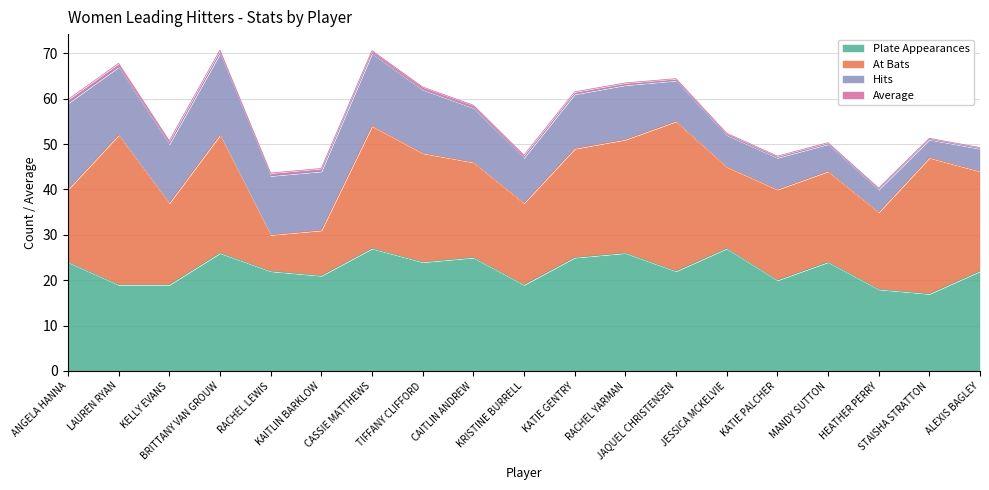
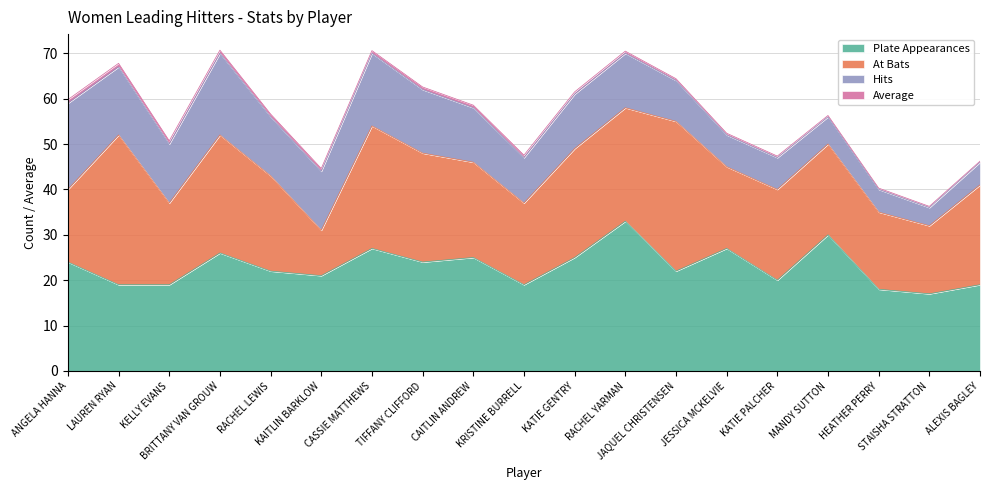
  {
    "Plate Appearances": {
      "ANGELA HANNA": 24,
      "LAUREN RYAN": 19,
      "KELLY EVANS": 19,
      "BRITTANY VAN GROUW": 26,
      "RACHEL LEWIS": 22,
      "KAITLIN BARKLOW": 21,
      "CASSIE MATTHEWS": 27,
      "TIFFANY CLIFFORD": 24,
      "CAITLIN ANDREW": 25,
      "KRISTINE BURRELL": 19,
      "KATIE GENTRY": 25,
-     "RACHEL YARMAN": 26,
+     "RACHEL YARMAN": 33,
      "JAQUEL CHRISTENSEN": 22,
      "JESSICA MCKELVIE": 27,
      "KATIE PALCHER": 20,
-     "MANDY SUTTON": 24,
+     "MANDY SUTTON": 30,
      "HEATHER PERRY": 18,
      "STAISHA STRATTON": 17,
-     "ALEXIS BAGLEY": 22
+     "ALEXIS BAGLEY": 19
    },
    "At Bats": {
      "ANGELA HANNA": 16,
      "LAUREN RYAN": 33,
      "KELLY EVANS": 18,
      "BRITTANY VAN GROUW": 26,
-     "RACHEL LEWIS": 8,
+     "RACHEL LEWIS": 21,
      "KAITLIN BARKLOW": 10,
      "CASSIE MATTHEWS": 27,
      "TIFFANY CLIFFORD": 24,
      "CAITLIN ANDREW": 21,
      "KRISTINE BURRELL": 18,
      "KATIE GENTRY": 24,
      "RACHEL YARMAN": 25,
      "JAQUEL CHRISTENSEN": 33,
      "JESSICA MCKELVIE": 18,
      "KATIE PALCHER": 20,
      "MANDY SUTTON": 20,
      "HEATHER PERRY": 17,
-     "STAISHA STRATTON": 30,
+     "STAISHA STRATTON": 15,
      "ALEXIS BAGLEY": 22
    },
    "Hits": {
      "ANGELA HANNA": 19,
      "LAUREN RYAN": 15,
      "KELLY EVANS": 13,
      "BRITTANY VAN GROUW": 18,
      "RACHEL LEWIS": 13,
      "KAITLIN BARKLOW": 13,
      "CASSIE MATTHEWS": 16,
      "TIFFANY CLIFFORD": 14,
      "KRISTINE BURRELL": 10
    },
    "Average": {
      "ANGELA HANNA": 1,
      "LAUREN RYAN": 1,
      "KELLY EVANS": 1,
      "BRITTANY VAN GROUW": 1,
      "RACHEL LEWIS": 1,
      "KAITLIN BARKLOW": 1,
      "CASSIE MATTHEWS": 1,
      "TIFFANY CLIFFORD": 1,
      "KRISTINE BURRELL": 1
    }
  }
